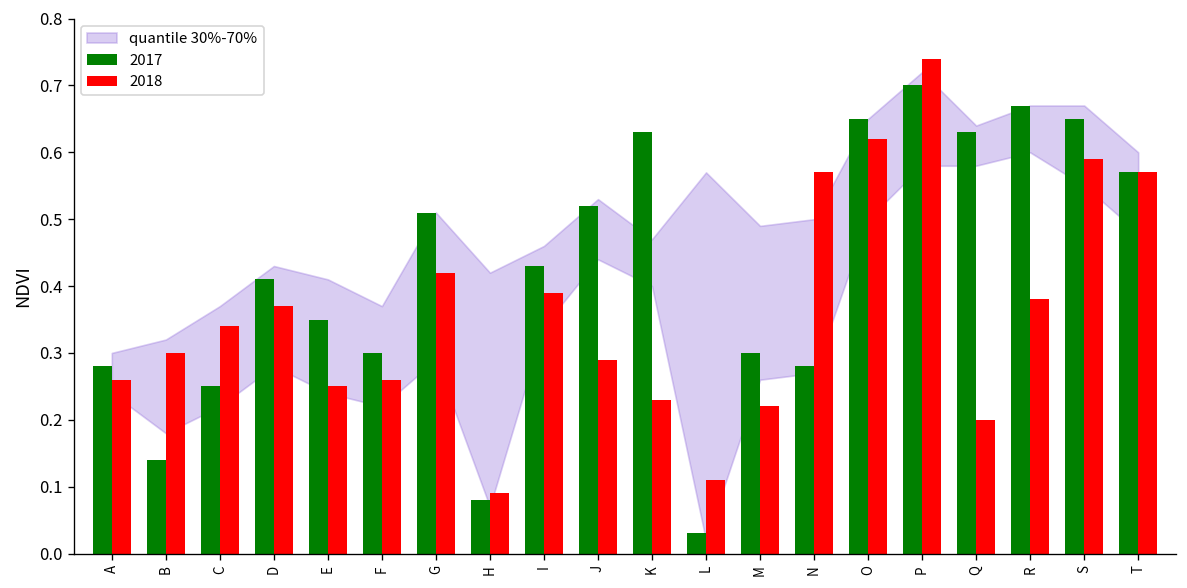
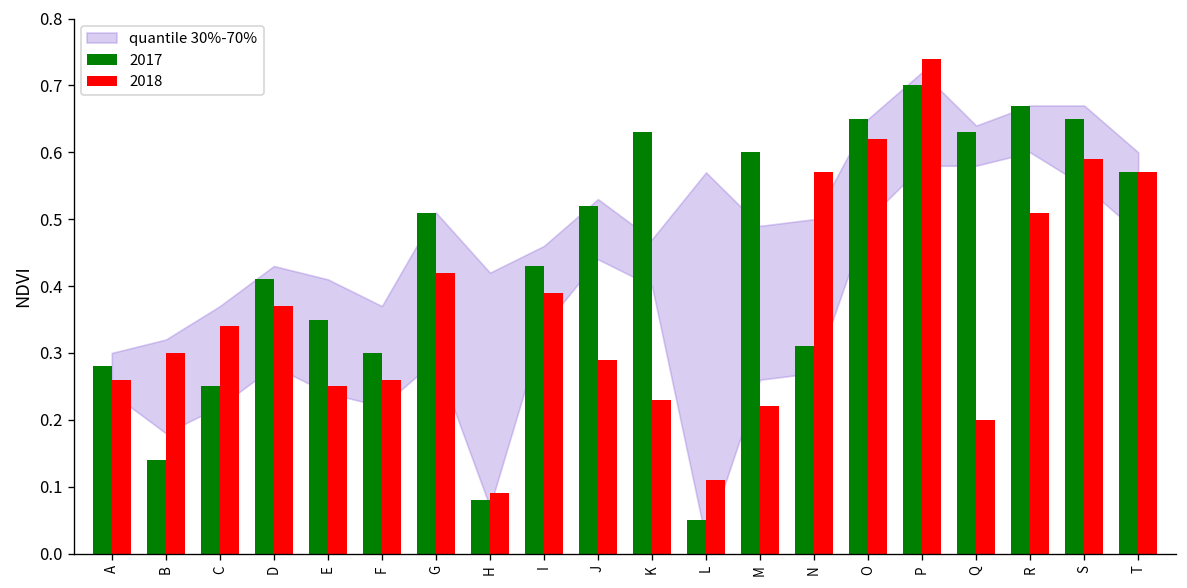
  {
    "2017": {
      "A": 0.28,
      "B": 0.14,
      "C": 0.25,
      "D": 0.41,
      "E": 0.35,
      "F": 0.30,
      "G": 0.51,
      "H": 0.08,
      "I": 0.43,
      "J": 0.52,
      "K": 0.63,
-     "L": 0.03,
-     "M": 0.3,
-     "N": 0.28,
+     "L": 0.05,
+     "M": 0.6,
+     "N": 0.31,
      "O": 0.65,
      "P": 0.70,
      "Q": 0.63,
      "R": 0.67,
      "S": 0.65,
      "T": 0.57
    },
    "2018": {
      "A": 0.26,
      "B": 0.30,
      "C": 0.34,
      "D": 0.37,
      "E": 0.25,
      "F": 0.26,
      "G": 0.42,
      "H": 0.09,
      "I": 0.39,
      "J": 0.29,
      "K": 0.23,
      "L": 0.11,
      "M": 0.22,
      "N": 0.57,
      "O": 0.62,
      "P": 0.74,
      "Q": 0.20,
-     "R": 0.38,
+     "R": 0.51,
      "S": 0.59,
      "T": 0.57
    }
  }
